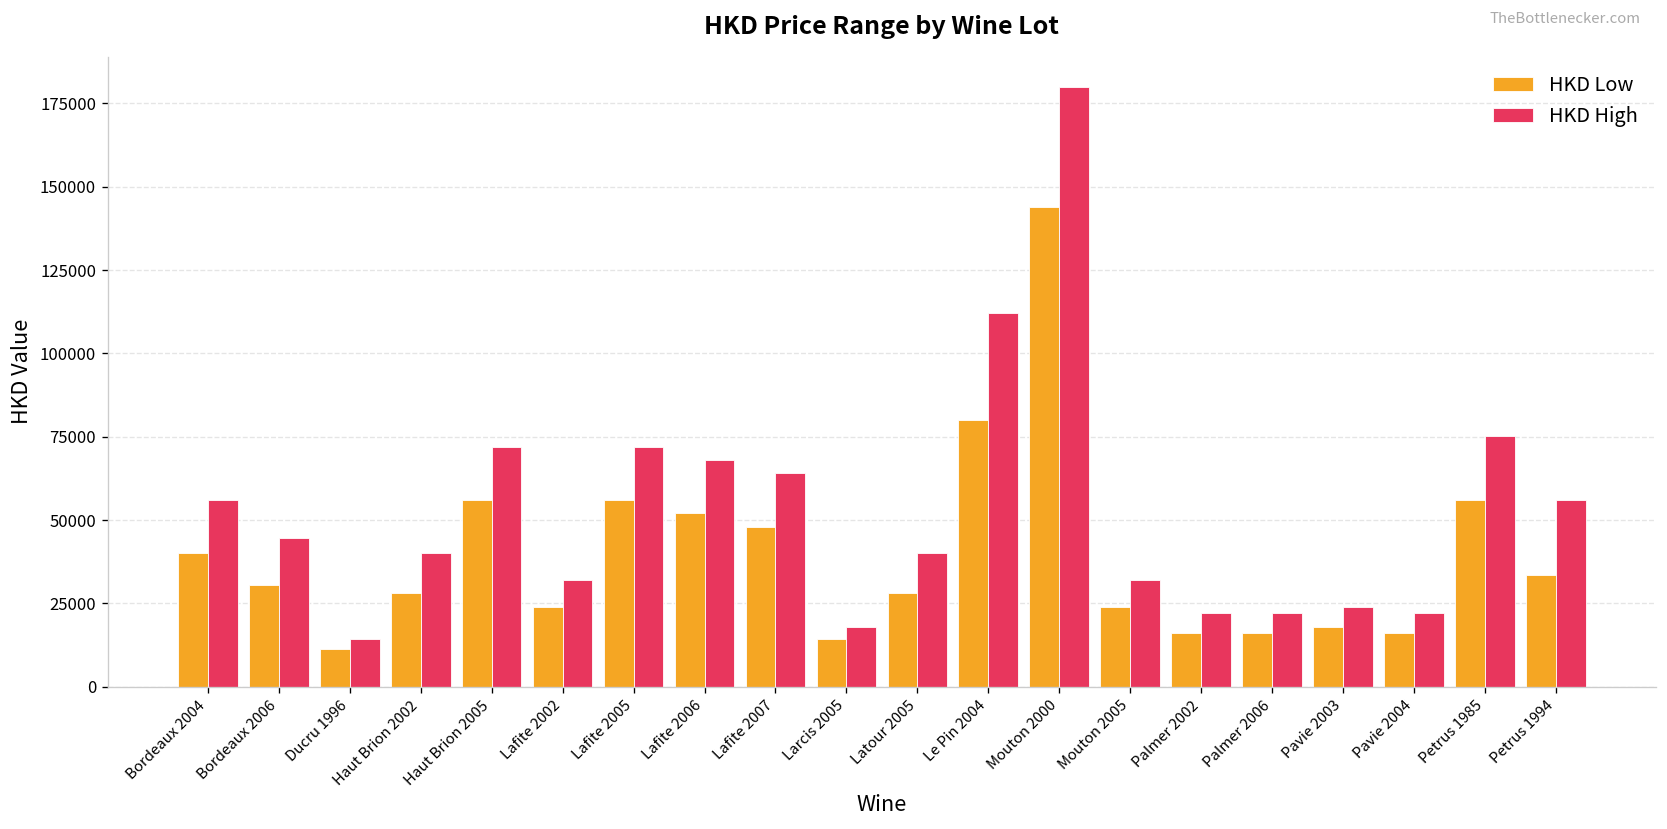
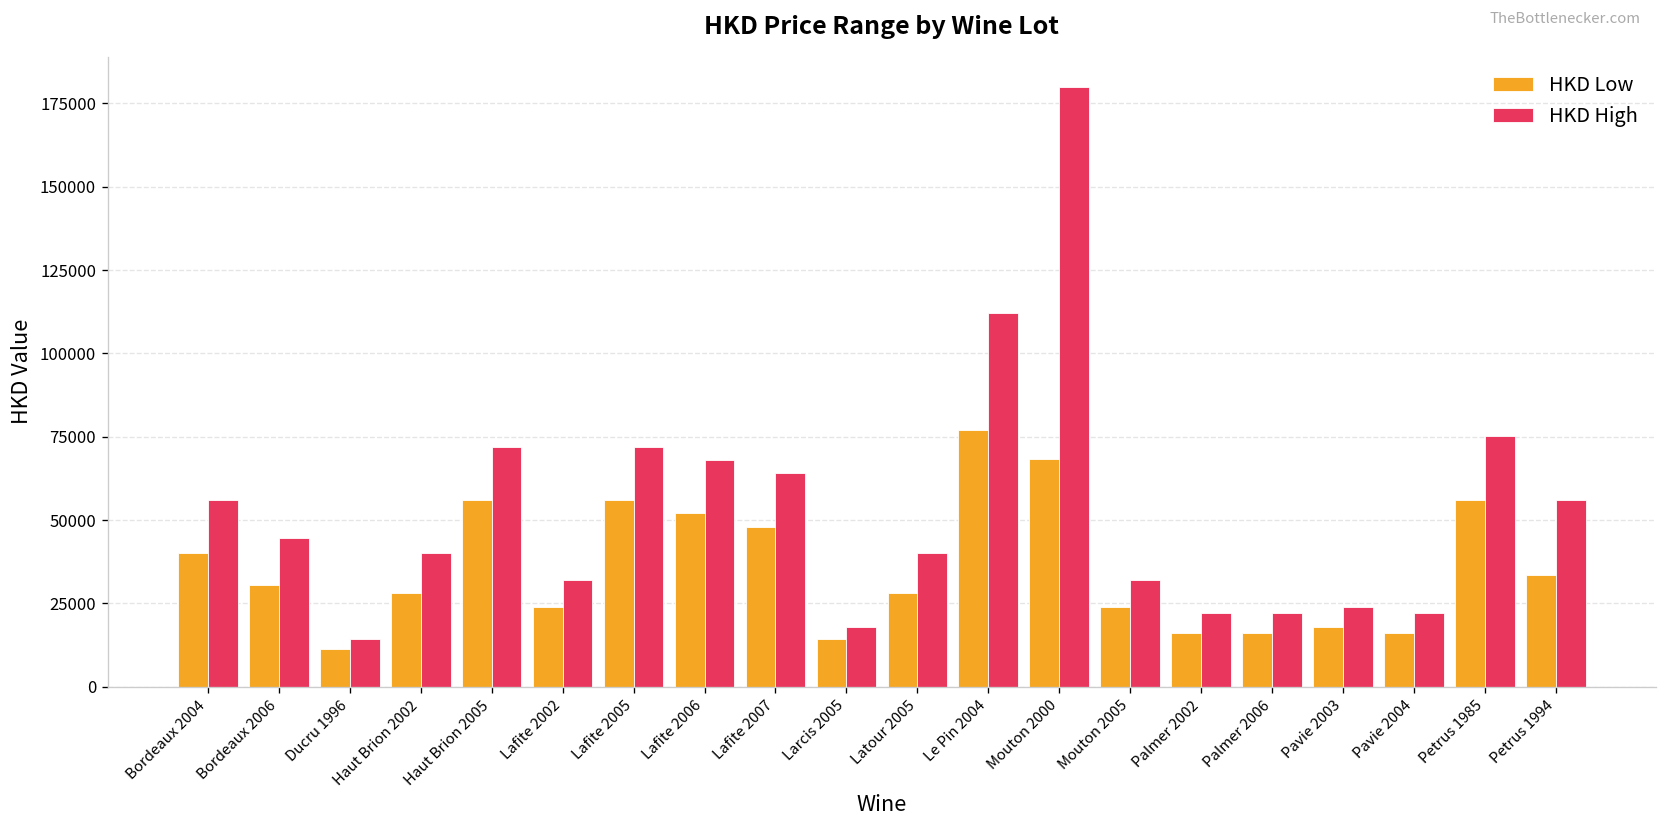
  {
    "HKD Low": {
      "Bordeaux 2004": 40000,
      "Bordeaux 2006": 30000,
      "Ducru 1996": 11000,
      "Haut Brion 2002": 28000,
      "Haut Brion 2005": 56000,
      "Lafite 2002": 24000,
      "Lafite 2005": 56000,
      "Lafite 2006": 52000,
      "Lafite 2007": 48000,
      "Larcis 2005": 14000,
      "Latour 2005": 28000,
-     "Le Pin 2004": 80000,
-     "Mouton 2000": 144000,
+     "Le Pin 2004": 77000,
+     "Mouton 2000": 68000,
      "Mouton 2005": 24000,
      "Palmer 2002": 16000,
      "Palmer 2006": 16000,
      "Pavie 2003": 18000,
      "Pavie 2004": 16000,
      "Petrus 1985": 56000,
      "Petrus 1994": 33000
    },
    "HKD High": {
      "Bordeaux 2004": 56000,
      "Bordeaux 2006": 44000,
      "Ducru 1996": 14000,
      "Haut Brion 2002": 40000,
      "Haut Brion 2005": 72000,
      "Lafite 2002": 32000,
      "Lafite 2005": 72000,
      "Lafite 2006": 68000,
      "Lafite 2007": 64000,
      "Larcis 2005": 18000,
      "Latour 2005": 40000,
      "Le Pin 2004": 112000,
      "Mouton 2000": 180000,
      "Mouton 2005": 32000,
      "Palmer 2002": 22000,
      "Palmer 2006": 22000,
      "Pavie 2003": 24000,
      "Pavie 2004": 22000,
      "Petrus 1985": 75000,
      "Petrus 1994": 56000
    }
  }
